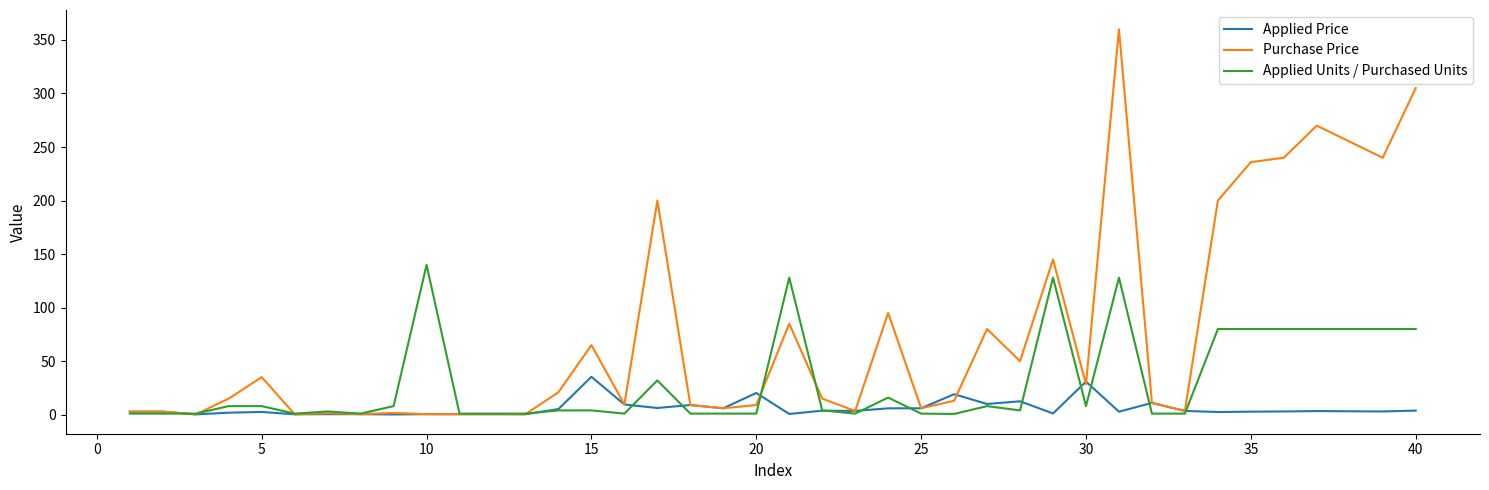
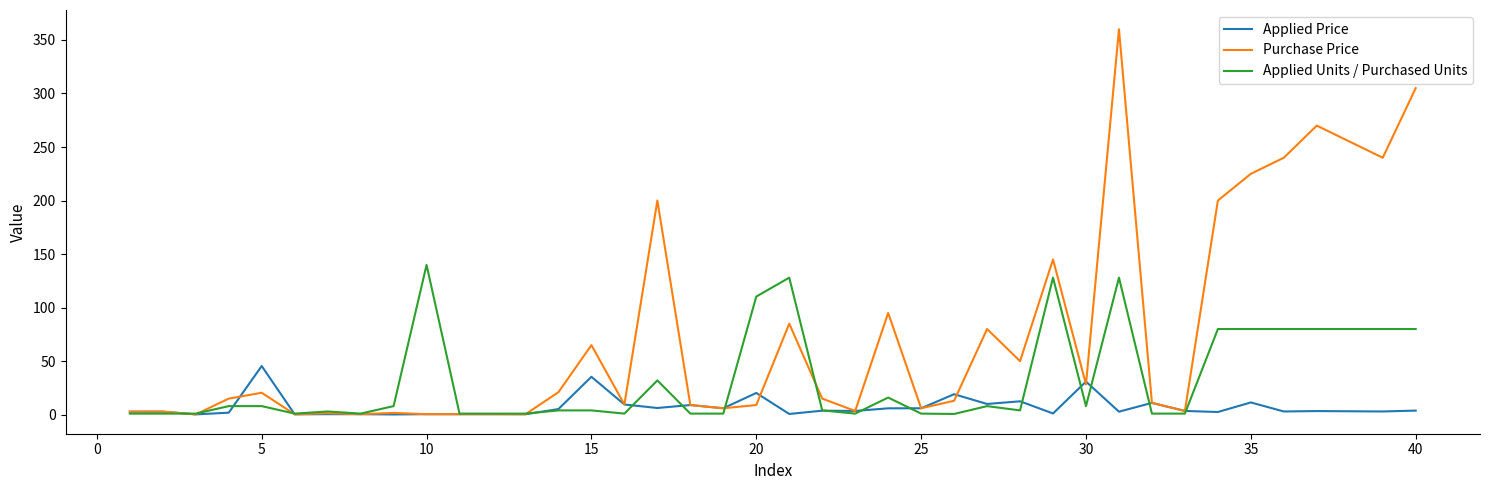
  {
    "Applied Price": {
-     "5": 3,
+     "5": 45,
      "15": 35,
      "20": 20,
      "30": 31,
-     "35": 3,
+     "35": 11,
      "40": 4
    },
    "Purchase Price": {
-     "5": 35,
+     "5": 21,
      "15": 65,
      "20": 9,
      "30": 28,
-     "35": 236,
+     "35": 225,
      "40": 305
    },
    "Applied Units / Purchased Units": {
      "5": 8,
      "10": 140,
      "15": 4,
-     "20": 1,
+     "20": 110,
      "25": 1,
      "30": 8,
      "35": 80,
      "40": 80
    }
  }
